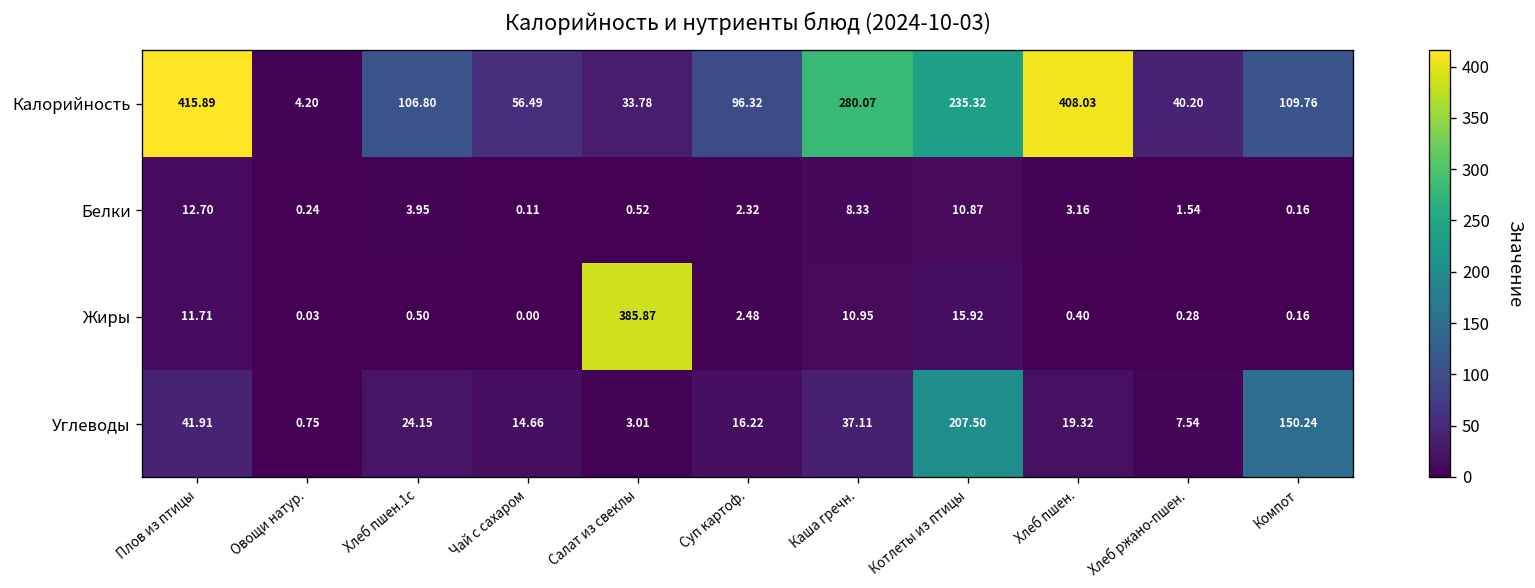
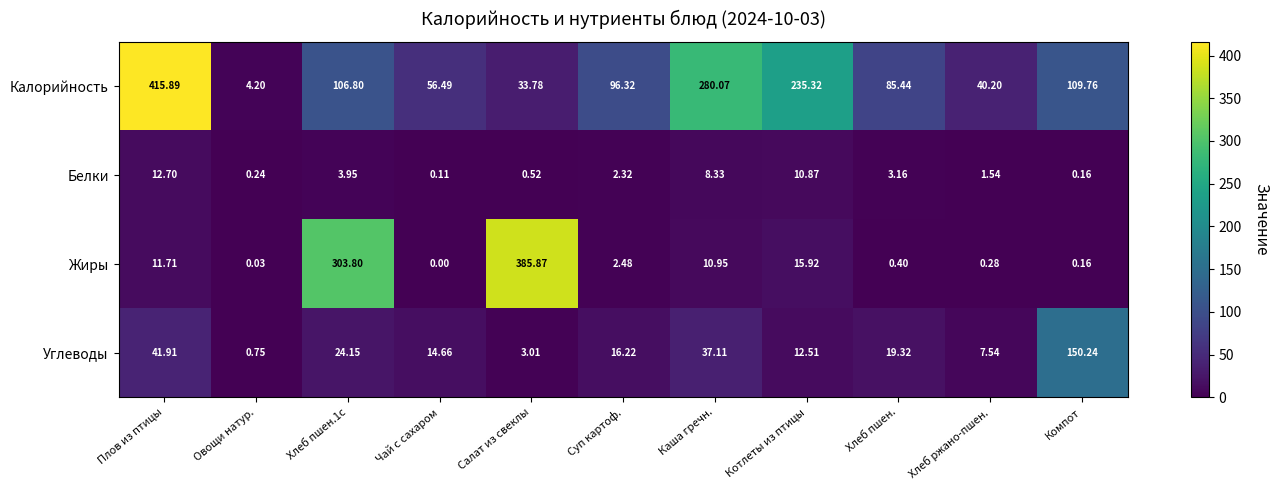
  {
    "Калорийность": {
      "Плов из птицы": 415.89,
      "Овощи натур.": 4.20,
      "Хлеб пшен.1с": 106.80,
      "Чай с сахаром": 56.49,
      "Салат из свеклы": 33.78,
      "Суп картоф.": 96.32,
      "Каша гречн.": 280.07,
      "Котлеты из птицы": 235.32,
-     "Хлеб пшен.": 408.03,
+     "Хлеб пшен.": 85.44,
      "Хлеб ржано-пшен.": 40.20,
      "Компот": 109.76
    },
    "Белки": {
      "Плов из птицы": 12.70,
      "Овощи натур.": 0.24,
      "Хлеб пшен.1с": 3.95,
      "Чай с сахаром": 0.11,
      "Салат из свеклы": 0.52,
      "Суп картоф.": 2.32,
      "Каша гречн.": 8.33,
      "Котлеты из птицы": 10.87,
      "Хлеб пшен.": 3.16,
      "Хлеб ржано-пшен.": 1.54,
      "Компот": 0.16
    },
    "Жиры": {
      "Плов из птицы": 11.71,
      "Овощи натур.": 0.03,
-     "Хлеб пшен.1с": 0.50,
+     "Хлеб пшен.1с": 303.80,
      "Чай с сахаром": 0.00,
      "Салат из свеклы": 385.87,
      "Суп картоф.": 2.48,
      "Каша гречн.": 10.95,
      "Котлеты из птицы": 15.92,
      "Хлеб пшен.": 0.40,
      "Хлеб ржано-пшен.": 0.28,
      "Компот": 0.16
    },
    "Углеводы": {
      "Плов из птицы": 41.91,
      "Овощи натур.": 0.75,
      "Хлеб пшен.1с": 24.15,
      "Чай с сахаром": 14.66,
      "Салат из свеклы": 3.01,
      "Суп картоф.": 16.22,
      "Каша гречн.": 37.11,
-     "Котлеты из птицы": 207.50,
+     "Котлеты из птицы": 12.51,
      "Хлеб пшен.": 19.32,
      "Хлеб ржано-пшен.": 7.54,
      "Компот": 150.24
    }
  }
